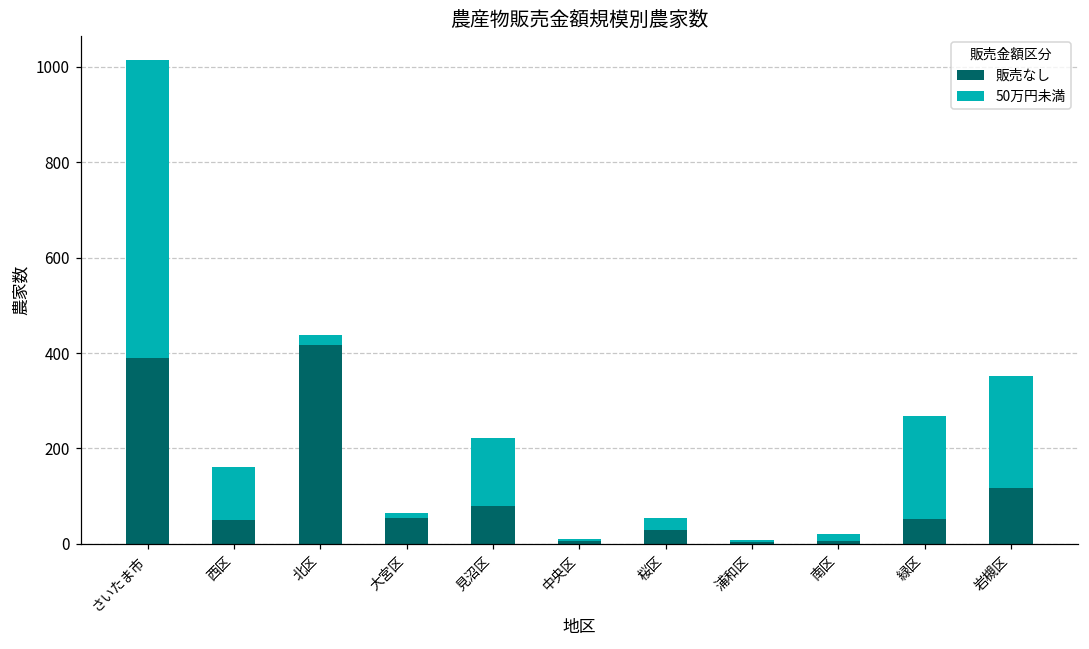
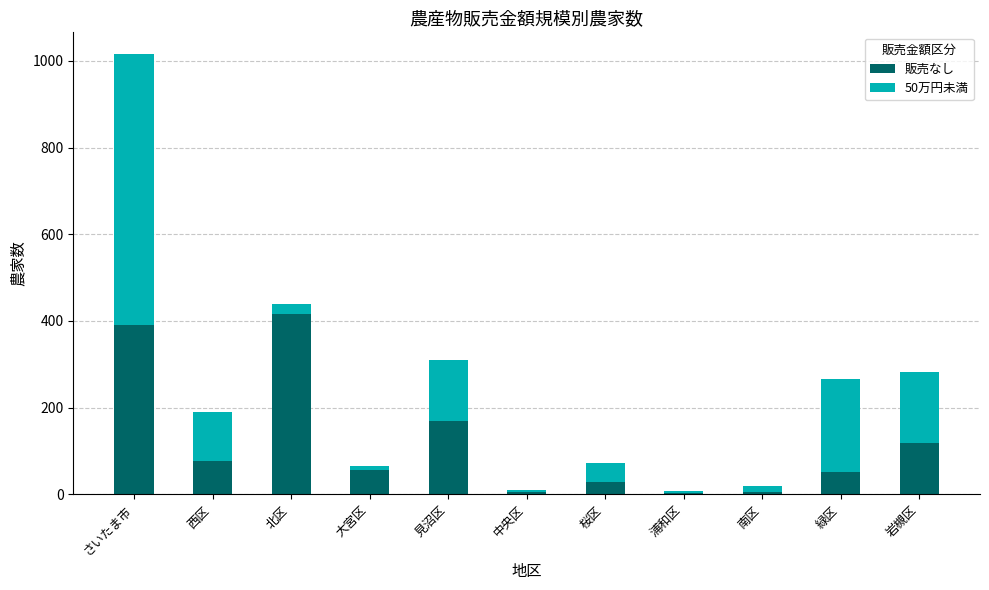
  {
    "販売なし": {
      "さいたま市": 390,
-     "西区": 50,
+     "西区": 80,
      "北区": 420,
      "大宮区": 60,
-     "見沼区": 80,
+     "見沼区": 170,
      "中央区": 10,
      "桜区": 30,
      "南区": 10,
      "緑区": 50,
      "岩槻区": 120
    },
    "50万円未満": {
      "さいたま市": 630,
      "西区": 110,
      "北区": 20,
      "大宮区": 10,
      "見沼区": 140,
-     "桜区": 30,
+     "桜区": 40,
      "南区": 10,
      "緑区": 220,
-     "岩槻区": 230
+     "岩槻区": 170
    }
  }
